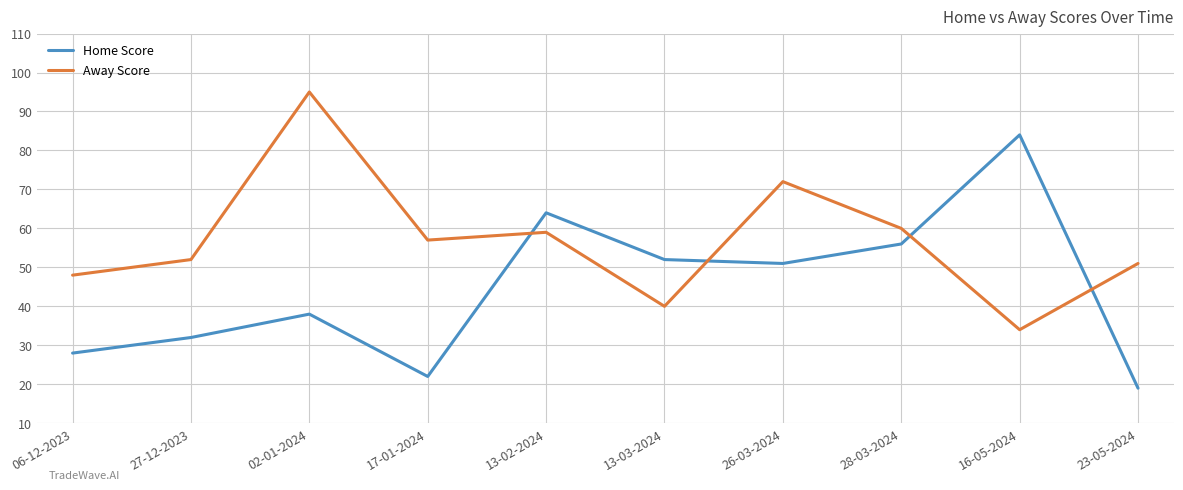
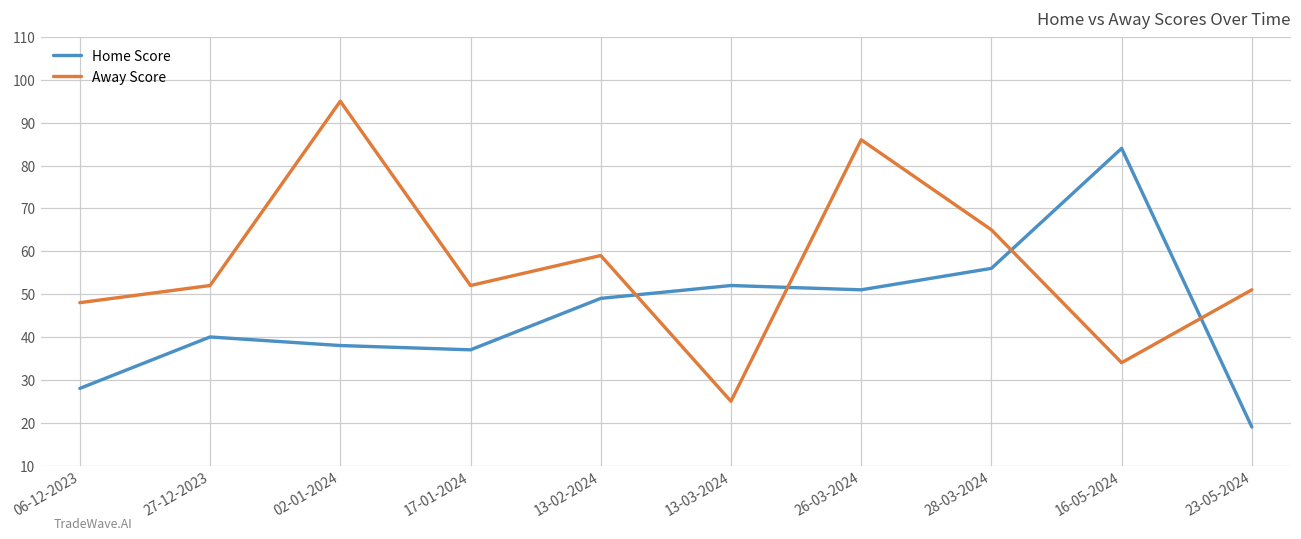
  {
    "Home Score": {
      "06-12-2023": 28,
-     "27-12-2023": 32,
+     "27-12-2023": 40,
      "02-01-2024": 38,
-     "17-01-2024": 22,
-     "13-02-2024": 64,
+     "17-01-2024": 37,
+     "13-02-2024": 49,
      "13-03-2024": 52,
      "26-03-2024": 51,
      "28-03-2024": 56,
      "16-05-2024": 84,
      "23-05-2024": 19
    },
    "Away Score": {
      "06-12-2023": 48,
      "27-12-2023": 52,
      "02-01-2024": 95,
-     "17-01-2024": 57,
+     "17-01-2024": 52,
      "13-02-2024": 59,
-     "13-03-2024": 40,
-     "26-03-2024": 72,
-     "28-03-2024": 60,
+     "13-03-2024": 25,
+     "26-03-2024": 86,
+     "28-03-2024": 65,
      "16-05-2024": 34,
      "23-05-2024": 51
    }
  }
